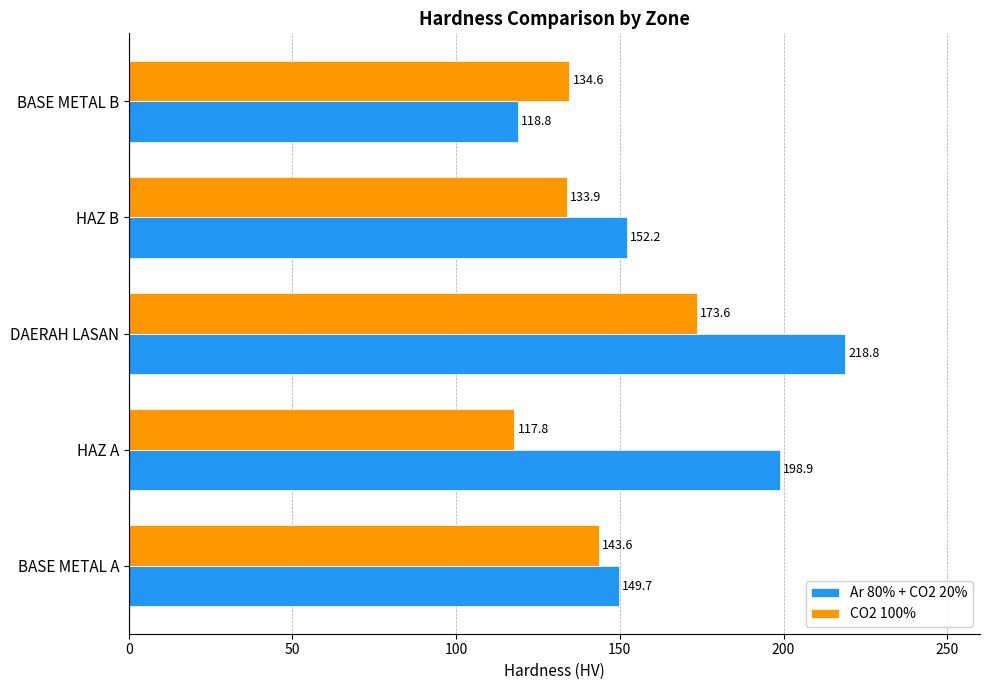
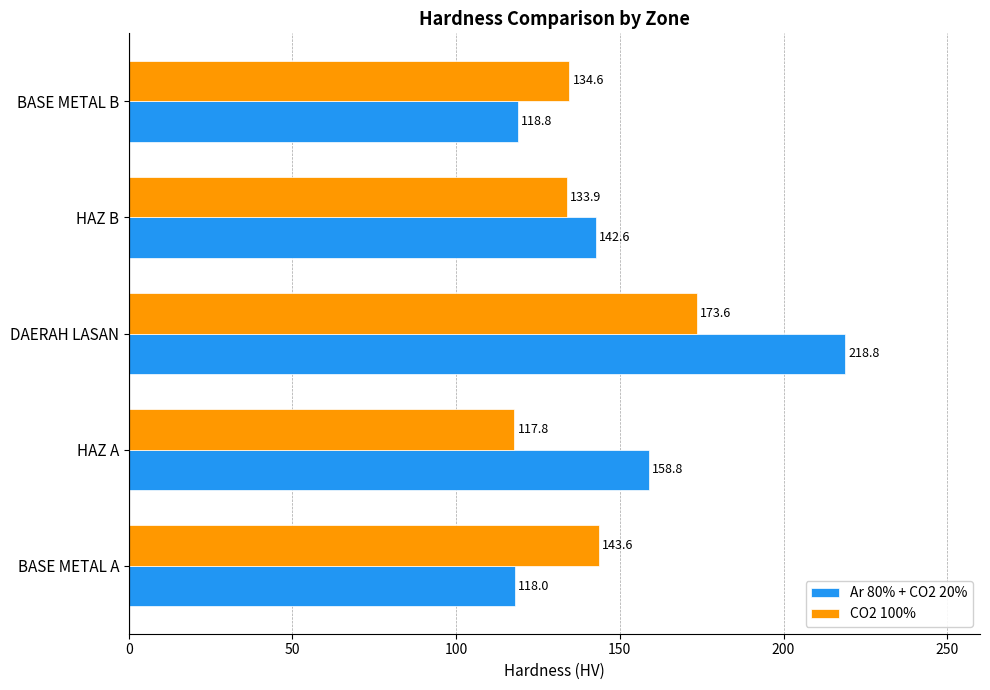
  {
    "Ar 80% + CO2 20%": {
      "BASE METAL B": 118.8,
-     "HAZ B": 152.2,
+     "HAZ B": 142.6,
      "DAERAH LASAN": 218.8,
-     "HAZ A": 198.9,
-     "BASE METAL A": 149.7
+     "HAZ A": 158.8,
+     "BASE METAL A": 118.0
    },
    "CO2 100%": {
      "BASE METAL B": 134.6,
      "HAZ B": 133.9,
      "DAERAH LASAN": 173.6,
      "HAZ A": 117.8,
      "BASE METAL A": 143.6
    }
  }
